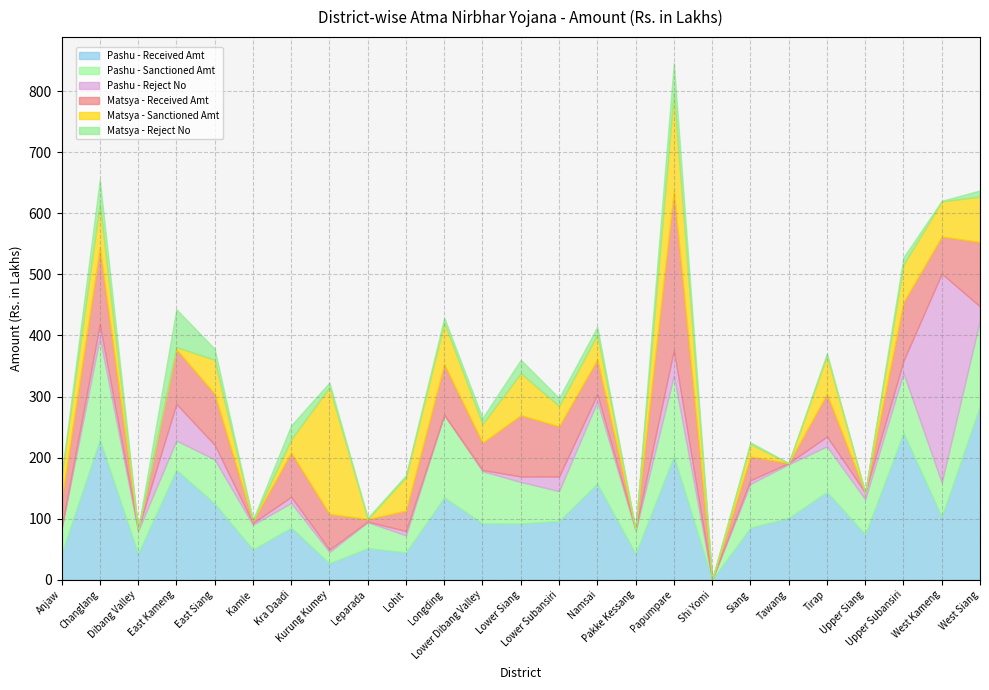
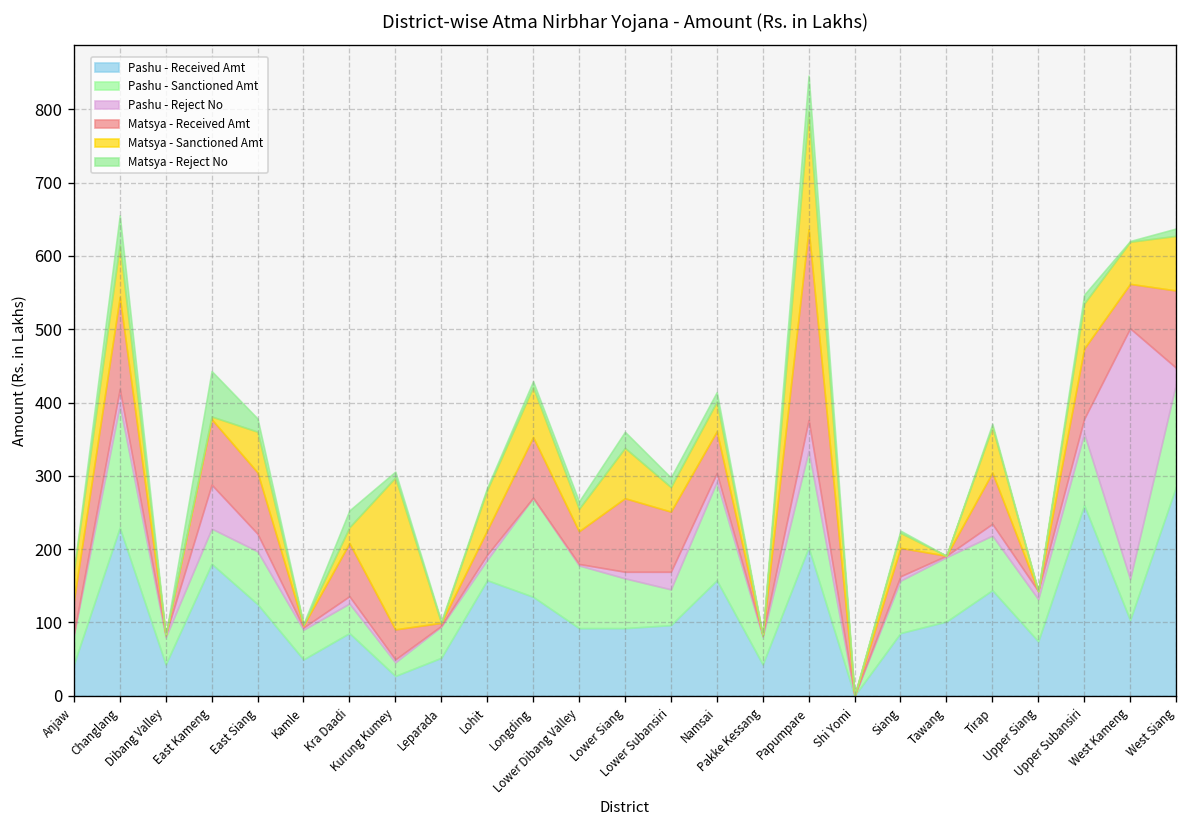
  {
    "Pashu - Received Amt": {
      "Anjaw": 40,
      "Changlang": 230,
      "Dibang Valley": 40,
      "East Kameng": 180,
      "East Siang": 130,
      "Kamle": 50,
      "Kra Daadi": 90,
      "Kurung Kumey": 30,
      "Leparada": 50,
-     "Lohit": 50,
+     "Lohit": 160,
      "Longding": 140,
      "Lower Dibang Valley": 90,
      "Lower Siang": 90,
      "Lower Subansiri": 100,
      "Namsai": 160,
      "Pakke Kessang": 40,
      "Papumpare": 200,
      "Siang": 90,
      "Tawang": 100,
      "Tirap": 140,
      "Upper Siang": 70,
-     "Upper Subansiri": 240,
+     "Upper Subansiri": 260,
      "West Kameng": 100,
      "West Siang": 290
    },
    "Pashu - Reject No": {
      "Changlang": 20,
      "East Kameng": 60,
      "East Siang": 20,
      "Kra Daadi": 10,
      "Lohit": 10,
      "Lower Siang": 10,
      "Lower Subansiri": 20,
      "Namsai": 10,
      "Papumpare": 40,
      "Siang": 10,
      "Tirap": 20,
      "Upper Subansiri": 20,
      "West Kameng": 340,
      "West Siang": 20
    },
    "Matsya - Received Amt": {
      "Anjaw": 50,
      "Changlang": 130,
      "East Siang": 80,
      "Kra Daadi": 70,
-     "Kurung Kumey": 60,
+     "Kurung Kumey": 40,
      "Lohit": 30,
      "Longding": 80,
      "Lower Dibang Valley": 40,
      "Lower Siang": 100,
      "Lower Subansiri": 80,
      "Namsai": 60,
      "Papumpare": 260,
      "Siang": 40,
      "Tirap": 70,
      "Upper Subansiri": 100,
      "West Kameng": 60,
      "West Siang": 110
    },
    "Matsya - Sanctioned Amt": {
      "Changlang": 70,
      "East Siang": 60,
      "Kra Daadi": 20,
      "Kurung Kumey": 210,
      "Longding": 70,
      "Lower Dibang Valley": 30,
      "Lower Siang": 70,
      "Lower Subansiri": 30,
      "Namsai": 40,
      "Papumpare": 160,
      "Upper Subansiri": 60,
      "West Siang": 70
    }
  }
